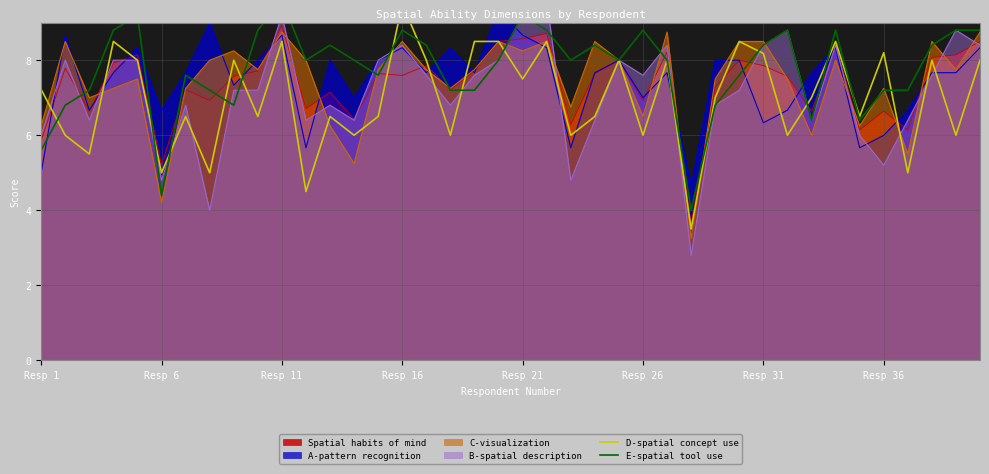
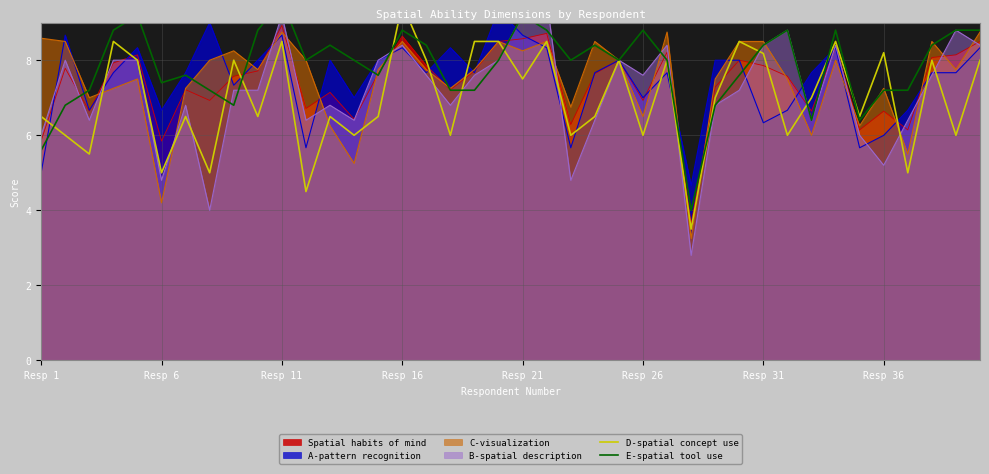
  {
    "Spatial habits of mind": {
      "Resp 1": 5.9,
-     "Resp 6": 5.2,
+     "Resp 6": 5.8,
      "Resp 11": 8.9,
-     "Resp 16": 7.6,
+     "Resp 16": 8.6,
      "Resp 21": 8.6,
      "Resp 26": 6.9,
      "Resp 31": 7.9,
      "Resp 36": 6.6
    },
    "A-pattern recognition": {
      "Resp 1": 5.0,
      "Resp 6": 6.7,
      "Resp 11": 8.7,
      "Resp 21": 8.7,
      "Resp 26": 7.0,
      "Resp 31": 6.3,
      "Resp 36": 6.0
    },
    "C-visualization": {
-     "Resp 1": 6.3,
+     "Resp 1": 8.6,
      "Resp 6": 4.2,
      "Resp 11": 8.8,
      "Resp 16": 8.5,
      "Resp 21": 8.3,
      "Resp 26": 6.5,
      "Resp 31": 8.5
    },
    "B-spatial description": {
      "Resp 1": 6.0,
      "Resp 6": 4.8,
      "Resp 26": 7.6,
      "Resp 36": 5.2
    },
    "D-spatial concept use": {
-     "Resp 1": 7.2,
+     "Resp 1": 6.5,
      "Resp 6": 5.0,
      "Resp 11": 8.5,
      "Resp 21": 7.5,
      "Resp 26": 6.0,
      "Resp 31": 8.2,
      "Resp 36": 8.2
    },
    "E-spatial tool use": {
      "Resp 1": 5.6,
-     "Resp 6": 4.4,
+     "Resp 6": 7.4,
      "Resp 16": 8.8,
      "Resp 26": 8.8
    }
  }
